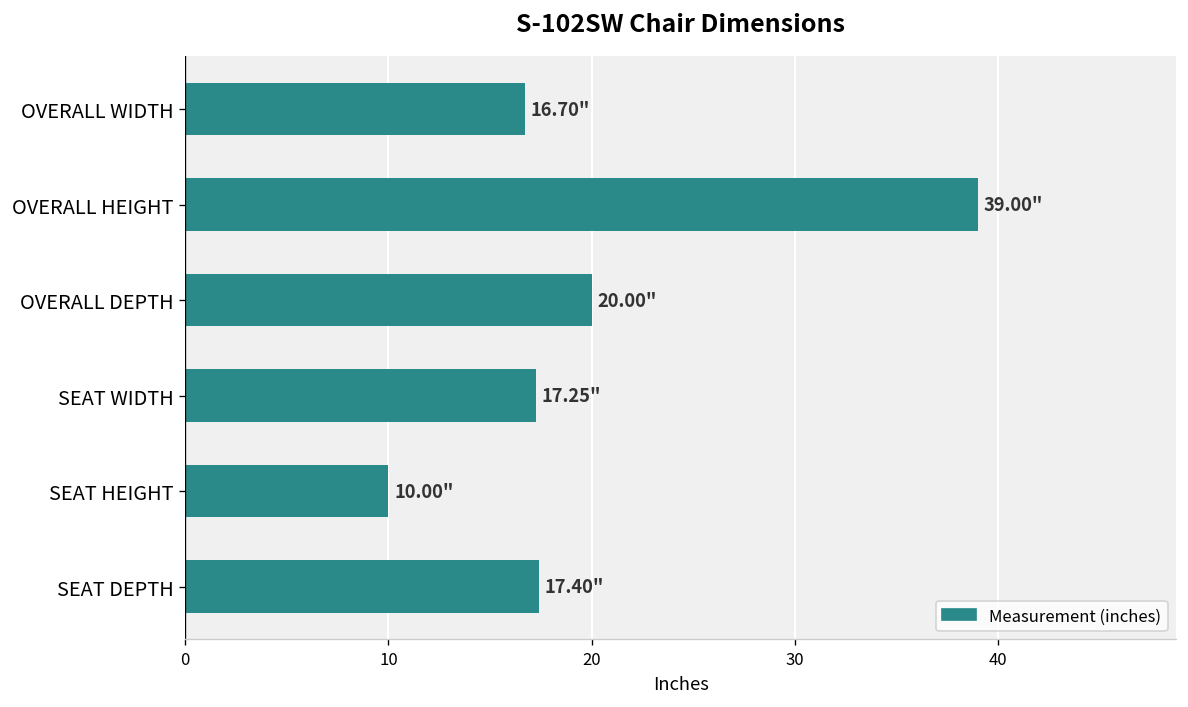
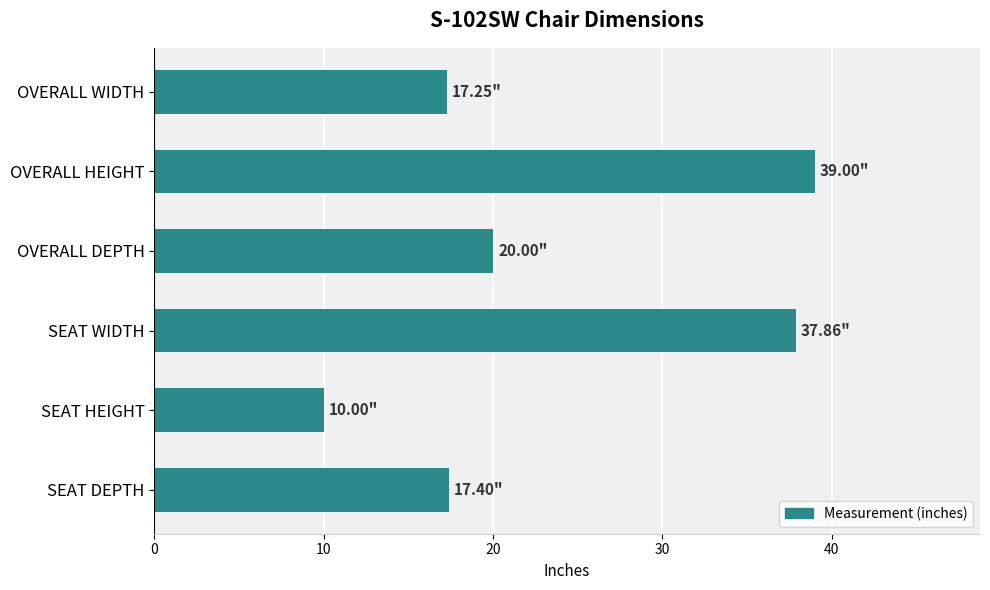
  {
-   "OVERALL WIDTH": "16.70\"",
+   "OVERALL WIDTH": "17.25\"",
    "OVERALL HEIGHT": "39.00\"",
    "OVERALL DEPTH": "20.00\"",
-   "SEAT WIDTH": "17.25\"",
+   "SEAT WIDTH": "37.86\"",
    "SEAT HEIGHT": "10.00\"",
    "SEAT DEPTH": "17.40\""
  }
